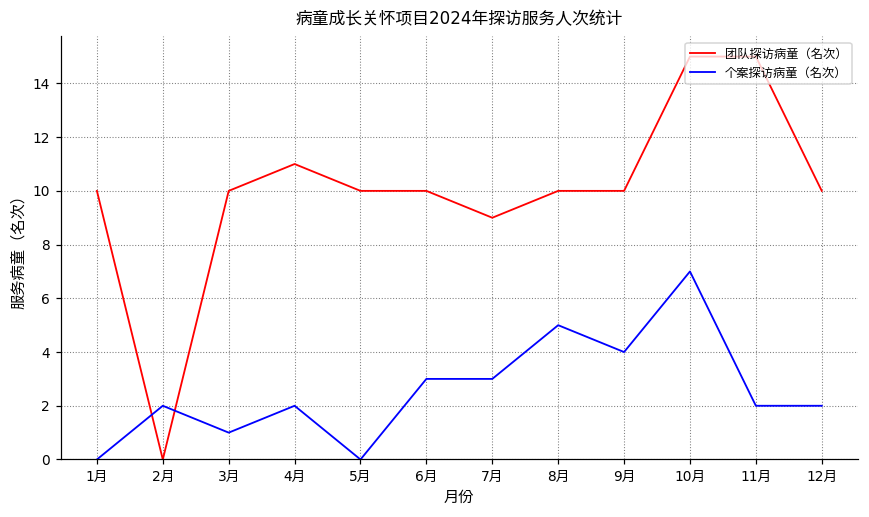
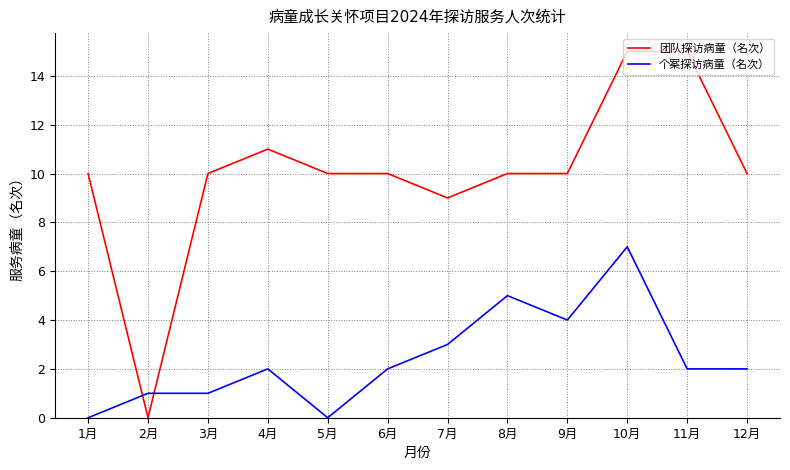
  {
    "团队探访病童（名次）": {
      "1月": 10,
      "2月": 0,
      "3月": 10,
      "4月": 11,
      "5月": 10,
      "6月": 10,
      "7月": 9,
      "8月": 10,
      "9月": 10,
      "12月": 10
    },
    "个案探访病童（名次）": {
      "1月": 0,
-     "2月": 2,
+     "2月": 1,
      "3月": 1,
      "4月": 2,
      "5月": 0,
-     "6月": 3,
+     "6月": 2,
      "7月": 3,
      "8月": 5,
      "9月": 4,
      "10月": 7,
      "11月": 2,
      "12月": 2
    }
  }
